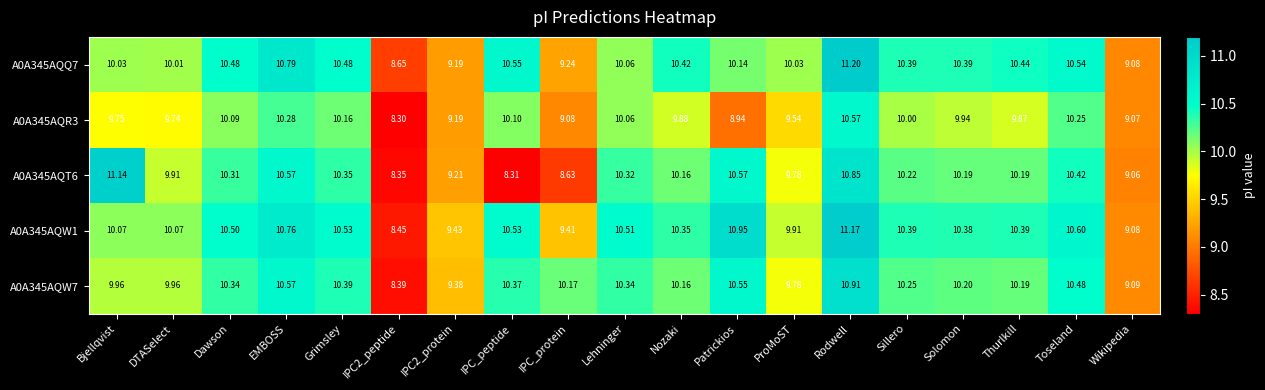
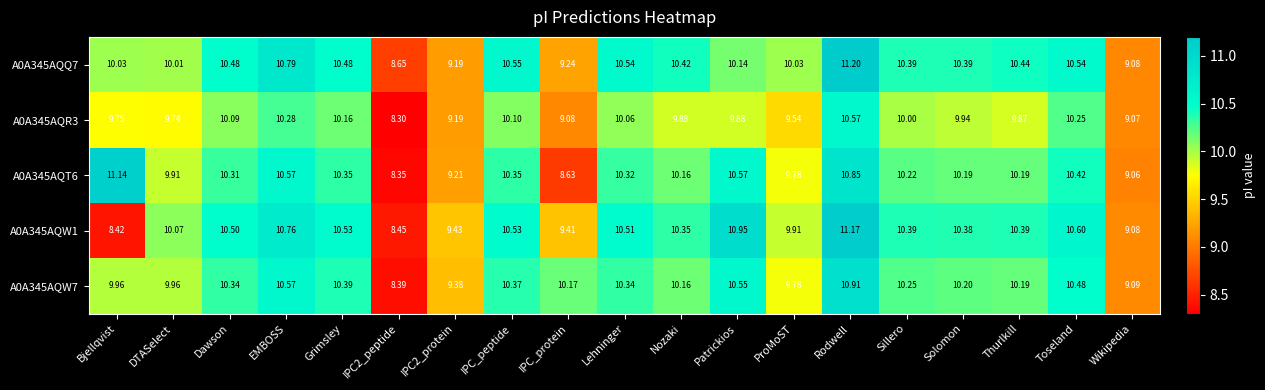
  {
    "A0A345AQQ7": {
      "Bjellqvist": 10.03,
      "DTASelect": 10.01,
      "Dawson": 10.48,
      "EMBOSS": 10.79,
      "Grimsley": 10.48,
      "IPC2_peptide": 8.65,
      "IPC2_protein": 9.19,
      "IPC_peptide": 10.55,
      "IPC_protein": 9.24,
-     "Lehninger": 10.06,
+     "Lehninger": 10.54,
      "Nozaki": 10.42,
      "Patrickios": 10.14,
      "ProMoST": 10.03,
      "Rodwell": 11.20,
      "Sillero": 10.39,
      "Solomon": 10.39,
      "Thurlkill": 10.44,
      "Toseland": 10.54,
      "Wikipedia": 9.08
    },
    "A0A345AQR3": {
      "Bjellqvist": 9.75,
      "DTASelect": 9.74,
      "Dawson": 10.09,
      "EMBOSS": 10.28,
      "Grimsley": 10.16,
      "IPC2_peptide": 8.30,
      "IPC2_protein": 9.19,
      "IPC_peptide": 10.10,
      "IPC_protein": 9.08,
      "Lehninger": 10.06,
      "Nozaki": 9.88,
-     "Patrickios": 8.94,
+     "Patrickios": 9.88,
      "ProMoST": 9.54,
      "Rodwell": 10.57,
      "Sillero": 10.00,
      "Solomon": 9.94,
      "Thurlkill": 9.87,
      "Toseland": 10.25,
      "Wikipedia": 9.07
    },
    "A0A345AQT6": {
      "Bjellqvist": 11.14,
      "DTASelect": 9.91,
      "Dawson": 10.31,
      "EMBOSS": 10.57,
      "Grimsley": 10.35,
      "IPC2_peptide": 8.35,
      "IPC2_protein": 9.21,
-     "IPC_peptide": 8.31,
+     "IPC_peptide": 10.35,
      "IPC_protein": 8.63,
      "Lehninger": 10.32,
      "Nozaki": 10.16,
      "Patrickios": 10.57,
      "ProMoST": 9.78,
      "Rodwell": 10.85,
      "Sillero": 10.22,
      "Solomon": 10.19,
      "Thurlkill": 10.19,
      "Toseland": 10.42,
      "Wikipedia": 9.06
    },
    "A0A345AQW1": {
-     "Bjellqvist": 10.07,
+     "Bjellqvist": 8.42,
      "DTASelect": 10.07,
      "Dawson": 10.50,
      "EMBOSS": 10.76,
      "Grimsley": 10.53,
      "IPC2_peptide": 8.45,
      "IPC2_protein": 9.43,
      "IPC_peptide": 10.53,
      "IPC_protein": 9.41,
      "Lehninger": 10.51,
      "Nozaki": 10.35,
      "Patrickios": 10.95,
      "ProMoST": 9.91,
      "Rodwell": 11.17,
      "Sillero": 10.39,
      "Solomon": 10.38,
      "Thurlkill": 10.39,
      "Toseland": 10.60,
      "Wikipedia": 9.08
    },
    "A0A345AQW7": {
      "Bjellqvist": 9.96,
      "DTASelect": 9.96,
      "Dawson": 10.34,
      "EMBOSS": 10.57,
      "Grimsley": 10.39,
      "IPC2_peptide": 8.39,
      "IPC2_protein": 9.38,
      "IPC_peptide": 10.37,
      "IPC_protein": 10.17,
      "Lehninger": 10.34,
      "Nozaki": 10.16,
      "Patrickios": 10.55,
      "ProMoST": 9.78,
      "Rodwell": 10.91,
      "Sillero": 10.25,
      "Solomon": 10.20,
      "Thurlkill": 10.19,
      "Toseland": 10.48,
      "Wikipedia": 9.09
    }
  }
